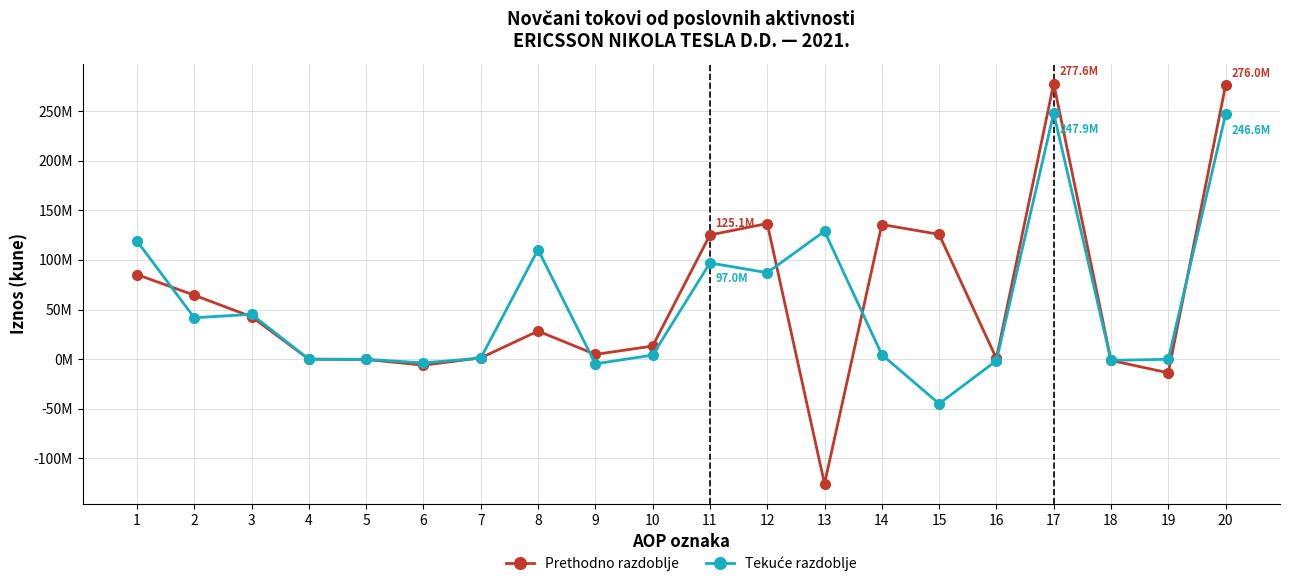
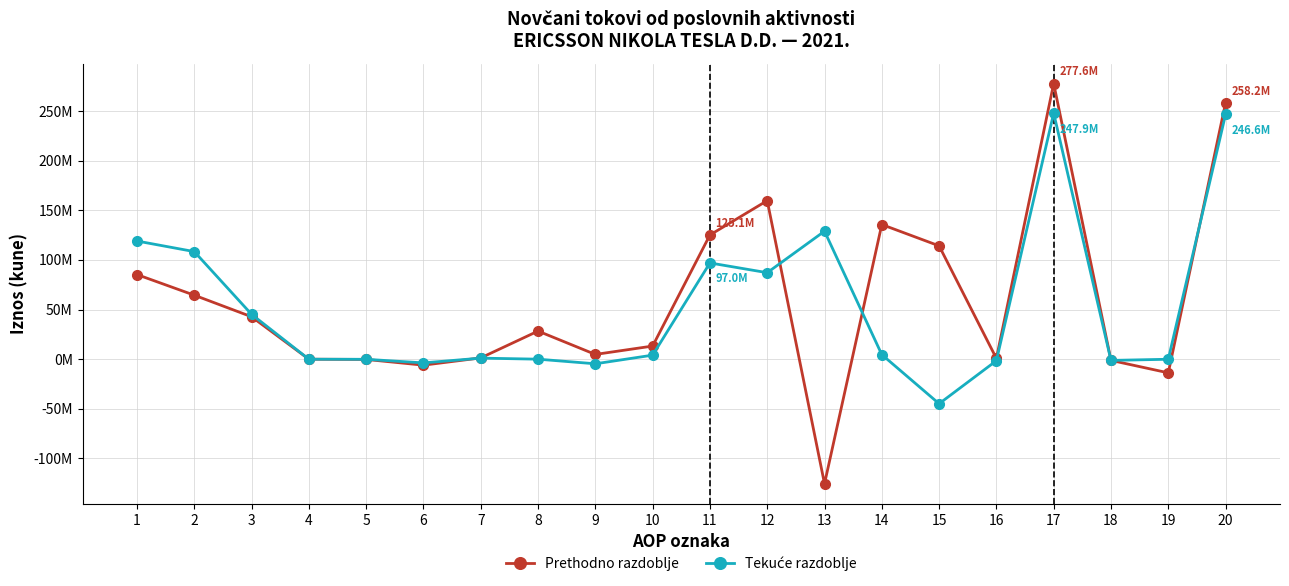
  {
    "Prethodno razdoblje": {
      "11": "125.1M",
-     "12": "140000000",
-     "15": "130000000",
+     "12": "160000000",
+     "15": "110000000",
      "17": "277.6M",
-     "20": "276.0M"
+     "20": "258.2M"
    },
    "Tekuće razdoblje": {
      "1": "120000000",
-     "2": "40000000",
-     "8": "110000000",
+     "2": "110000000",
+     "8": "0",
      "9": "0",
      "10": "0",
      "12": "90000000",
      "13": "130000000",
      "14": "0",
      "15": "-40000000",
      "19": "0"
    }
  }
